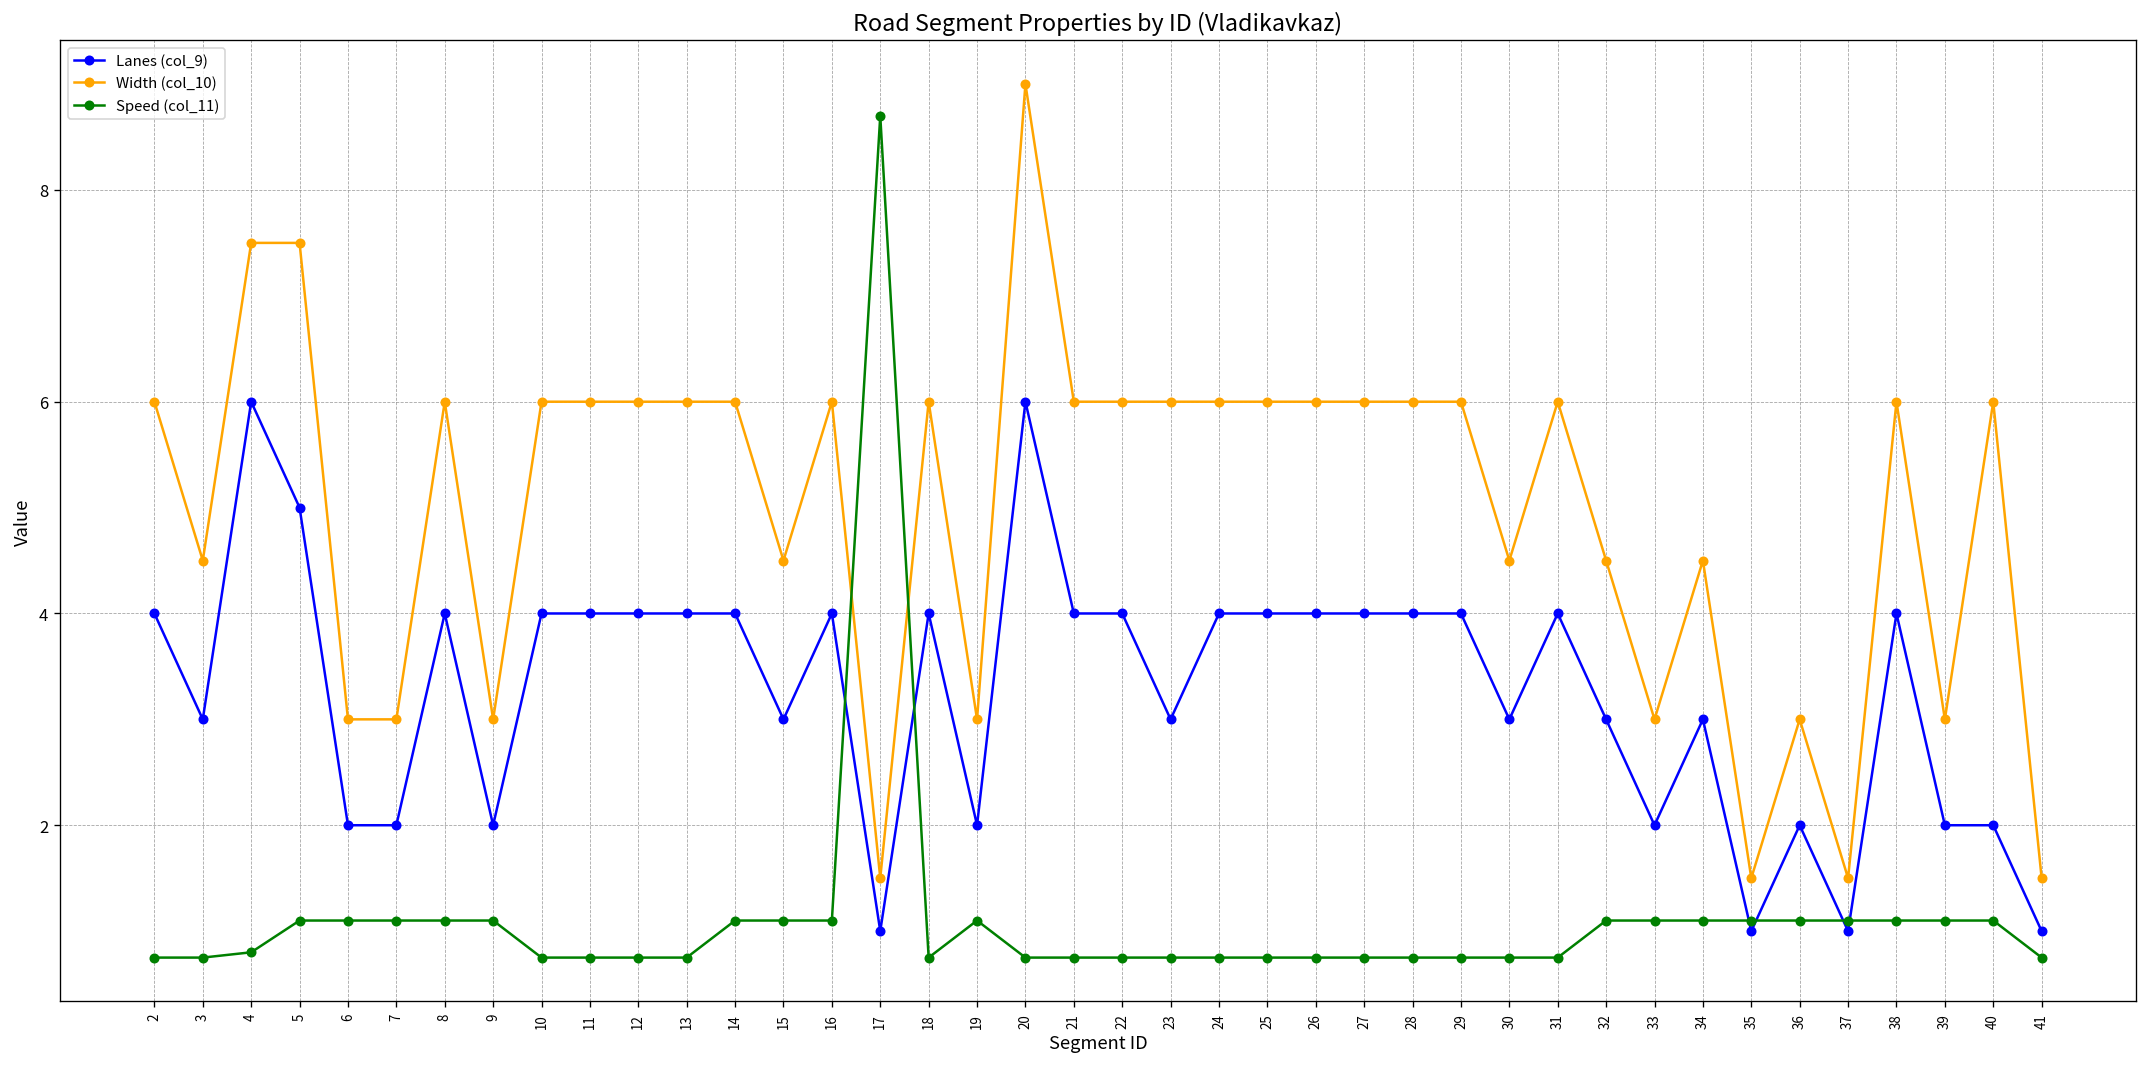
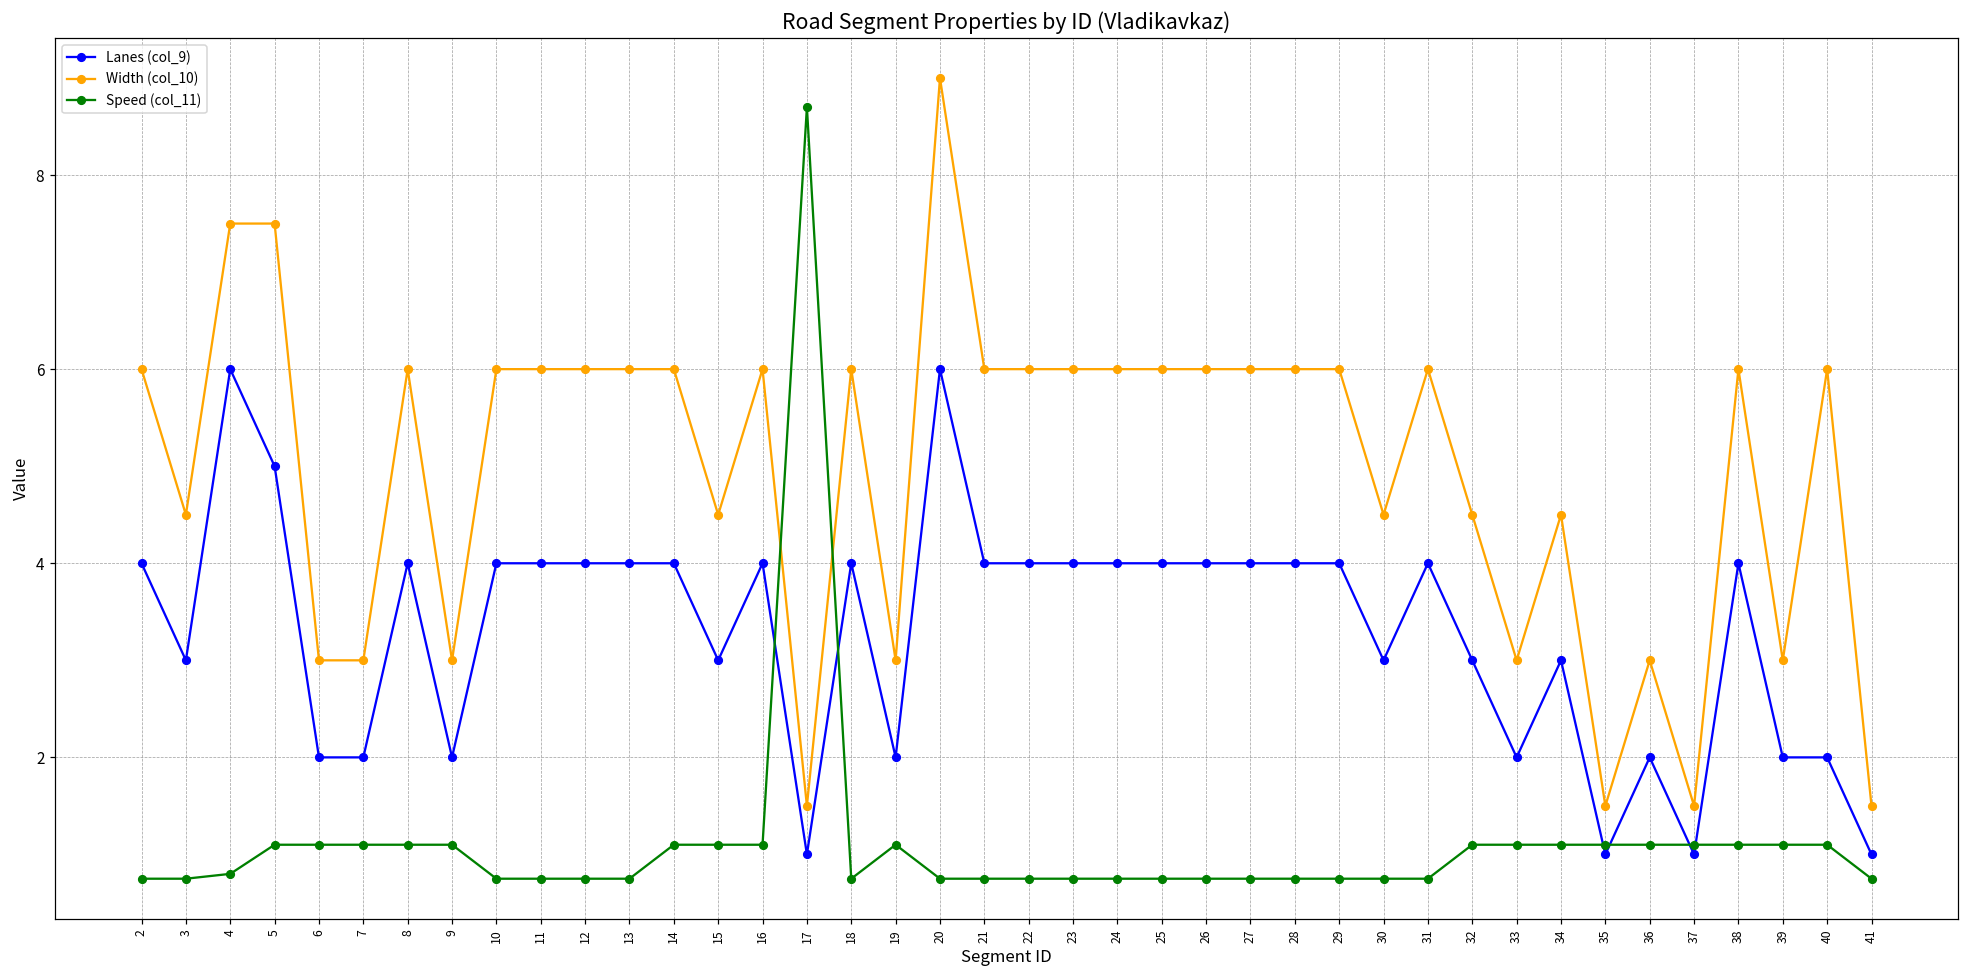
  {
    "Lanes (col_9)": {
      "2": 4,
      "3": 3,
      "4": 6,
      "5": 5,
      "6": 2,
      "7": 2,
      "8": 4,
      "9": 2,
      "10": 4,
      "11": 4,
      "12": 4,
      "13": 4,
      "14": 4,
      "15": 3,
      "16": 4,
      "17": 1,
      "18": 4,
      "19": 2,
      "20": 6,
      "21": 4,
      "22": 4,
-     "23": 3,
+     "23": 4,
      "24": 4,
      "25": 4,
      "26": 4,
      "27": 4,
      "28": 4,
      "29": 4,
      "30": 3,
      "31": 4,
      "32": 3,
      "33": 2,
      "34": 3,
      "35": 1,
      "36": 2,
      "37": 1,
      "38": 4,
      "39": 2,
      "40": 2,
      "41": 1
    },
    "Width (col_10)": {
      "2": 6,
      "3": 4.5,
      "4": 7.5,
      "5": 7.5,
      "6": 3,
      "7": 3,
      "8": 6,
      "9": 3,
      "10": 6,
      "11": 6,
      "12": 6,
      "13": 6,
      "14": 6,
      "15": 4.5,
      "16": 6,
      "17": 1.5,
      "18": 6,
      "19": 3,
      "20": 9,
      "21": 6,
      "22": 6,
      "23": 6,
      "24": 6,
      "25": 6,
      "26": 6,
      "27": 6,
      "28": 6,
      "29": 6,
      "30": 4.5,
      "31": 6,
      "32": 4.5,
      "33": 3,
      "34": 4.5,
      "35": 1.5,
      "36": 3,
      "37": 1.5,
      "38": 6,
      "39": 3,
      "40": 6,
      "41": 1.5
    },
    "Speed (col_11)": {
      "2": 0.8,
      "3": 0.8,
      "4": 0.8,
      "5": 1.1,
      "6": 1.1,
      "7": 1.1,
      "8": 1.1,
      "9": 1.1,
      "10": 0.8,
      "11": 0.8,
      "12": 0.8,
      "13": 0.8,
      "14": 1.1,
      "15": 1.1,
      "16": 1.1,
      "17": 8.7,
      "18": 0.8,
      "19": 1.1,
      "20": 0.8,
      "21": 0.8,
      "22": 0.8,
      "23": 0.8,
      "24": 0.8,
      "25": 0.8,
      "26": 0.8,
      "27": 0.8,
      "28": 0.8,
      "29": 0.8,
      "30": 0.8,
      "31": 0.8,
      "32": 1.1,
      "33": 1.1,
      "34": 1.1,
      "35": 1.1,
      "36": 1.1,
      "37": 1.1,
      "38": 1.1,
      "39": 1.1,
      "40": 1.1,
      "41": 0.8
    }
  }
